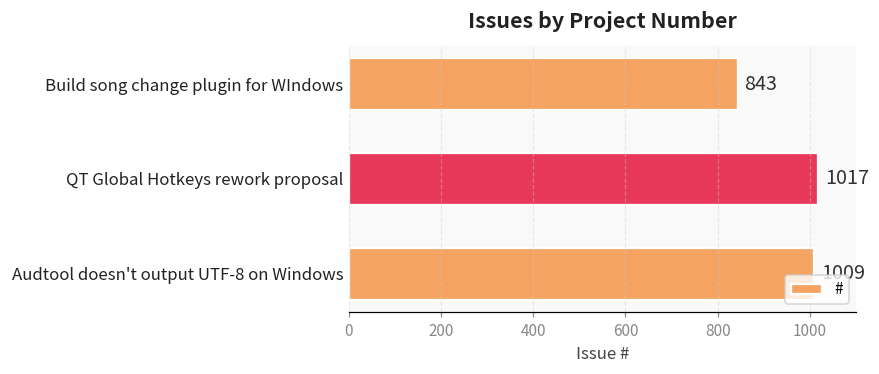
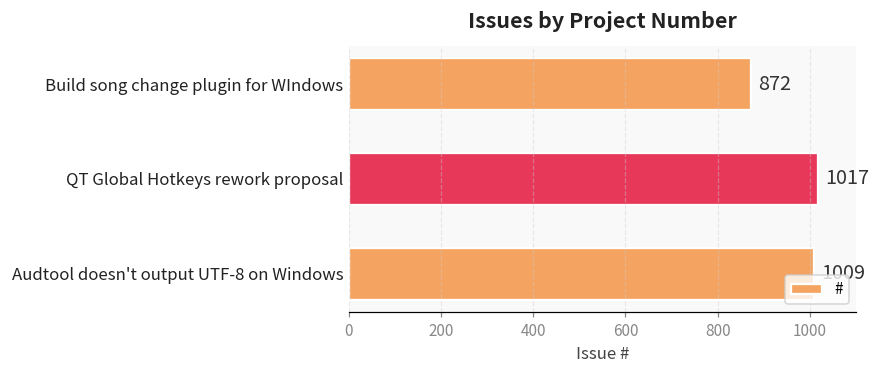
  {
-   "Build song change plugin for WIndows": 843,
+   "Build song change plugin for WIndows": 872,
    "QT Global Hotkeys rework proposal": 1017
  }
